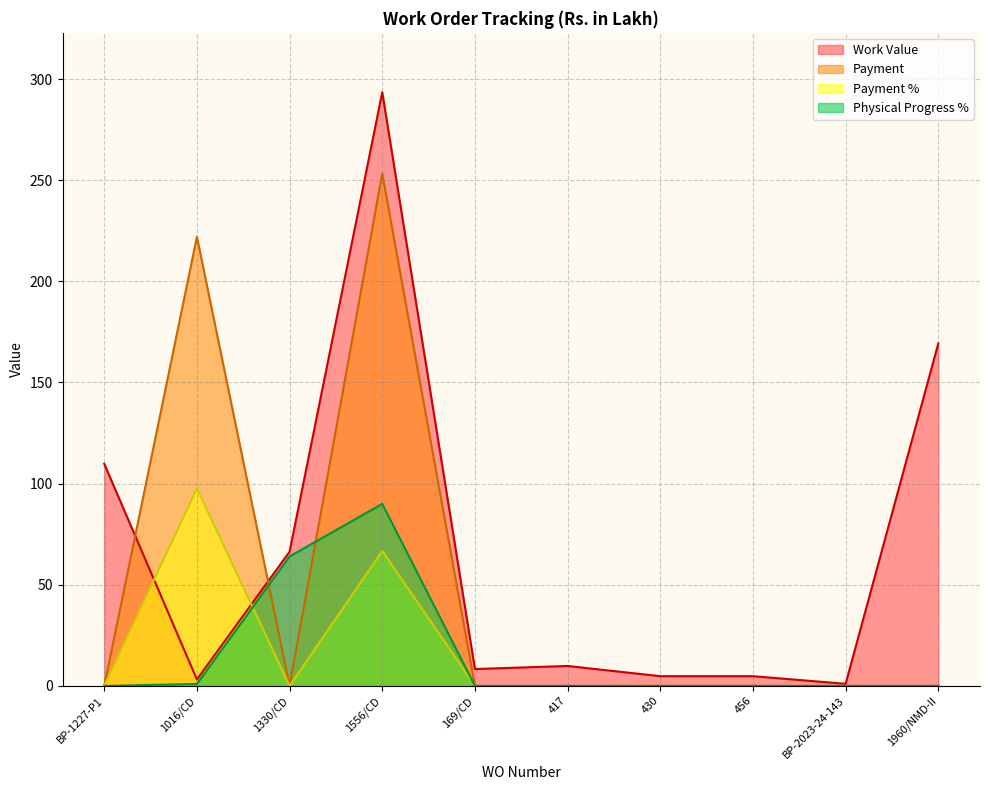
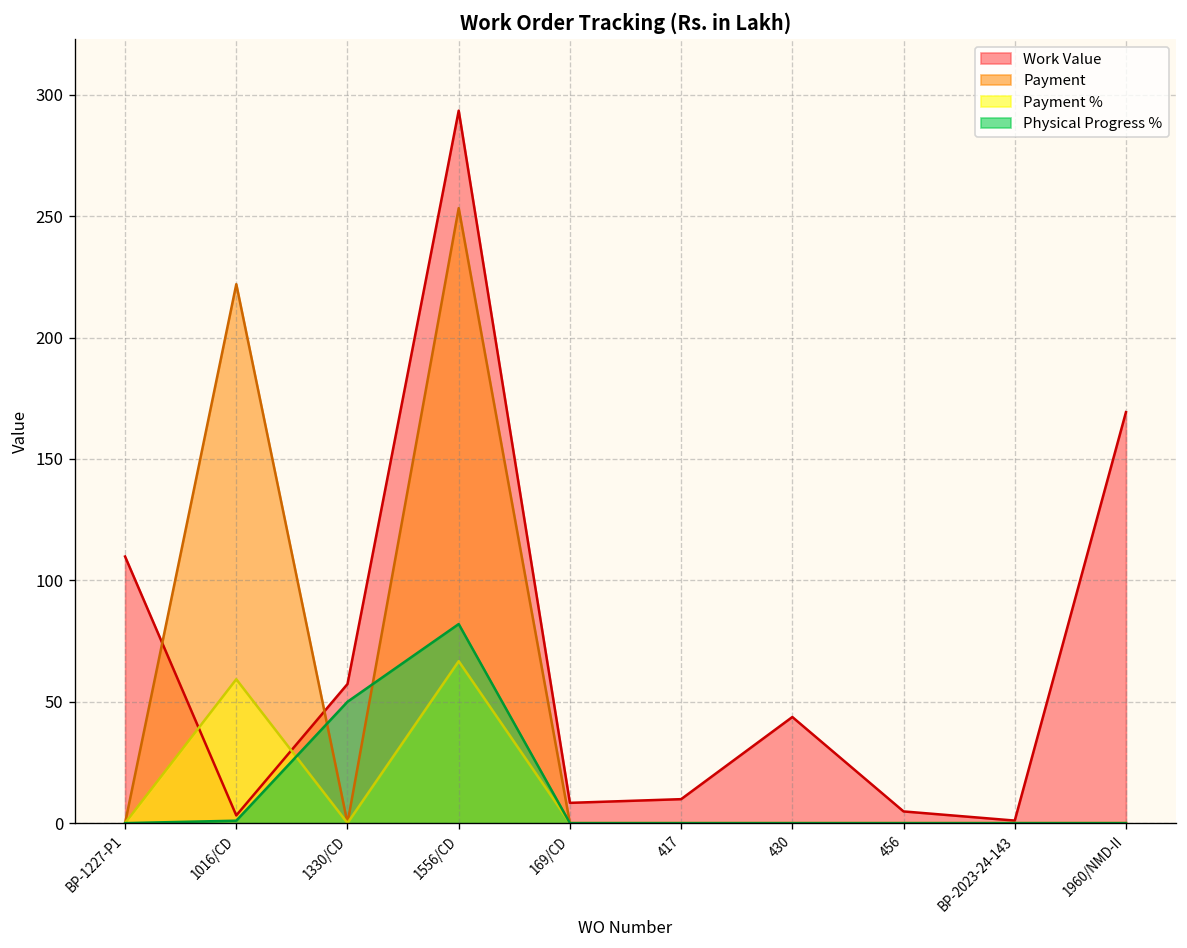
  {
    "Work Value": {
      "BP-1227-P1": 110,
      "1016/CD": 3,
-     "1330/CD": 66,
+     "1330/CD": 57,
      "1556/CD": 293,
      "169/CD": 8,
      "417": 10,
-     "430": 5,
+     "430": 44,
      "456": 5,
      "1960/NMD-II": 169
    },
    "Payment": {
      "1016/CD": 222,
      "1556/CD": 253
    },
    "Payment %": {
-     "1016/CD": 98,
+     "1016/CD": 59,
      "1556/CD": 67
    },
    "Physical Progress %": {
      "1016/CD": 1,
-     "1330/CD": 64,
-     "1556/CD": 90
+     "1330/CD": 50,
+     "1556/CD": 82
    }
  }
